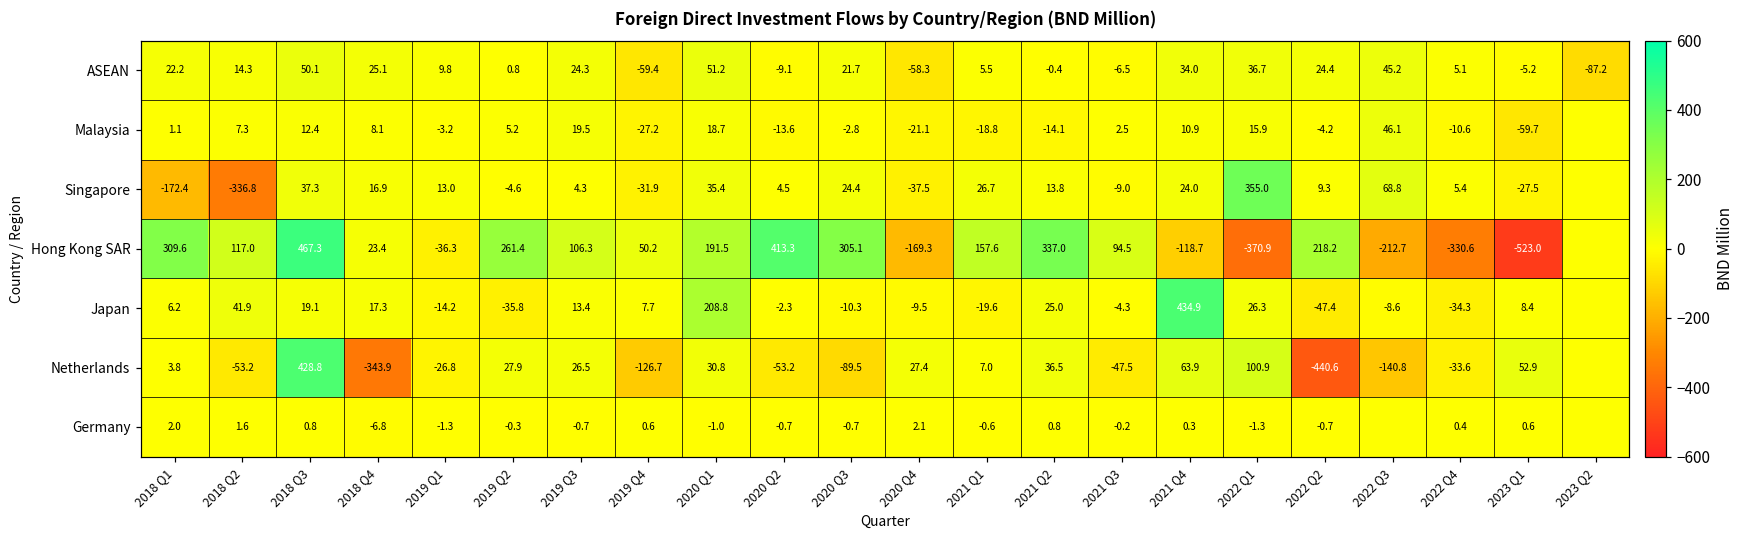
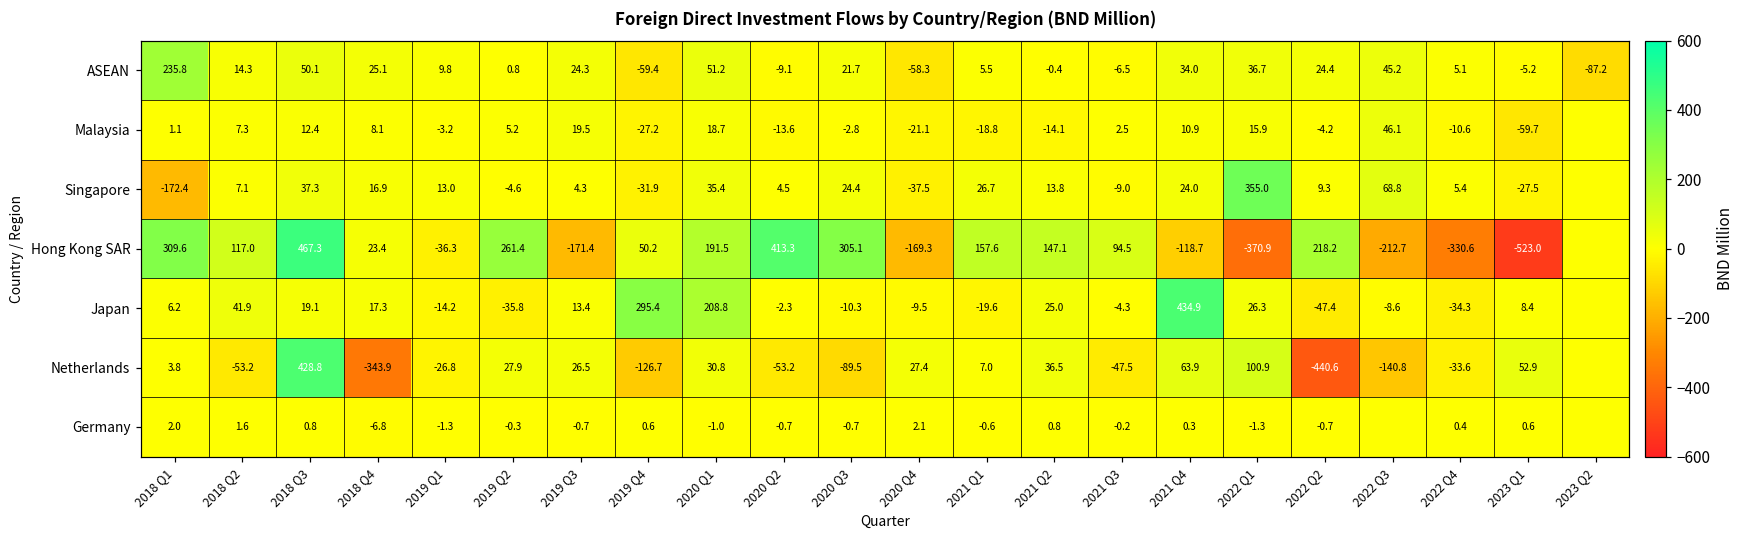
  {
    "ASEAN": {
-     "2018 Q1": 22.2,
+     "2018 Q1": 235.8,
      "2018 Q2": 14.3,
      "2018 Q3": 50.1,
      "2018 Q4": 25.1,
      "2019 Q1": 9.8,
      "2019 Q2": 0.8,
      "2019 Q3": 24.3,
      "2019 Q4": -59.4,
      "2020 Q1": 51.2,
      "2020 Q2": -9.1,
      "2020 Q3": 21.7,
      "2020 Q4": -58.3,
      "2021 Q1": 5.5,
      "2021 Q2": -0.4,
      "2021 Q3": -6.5,
      "2021 Q4": 34.0,
      "2022 Q1": 36.7,
      "2022 Q2": 24.4,
      "2022 Q3": 45.2,
      "2022 Q4": 5.1,
      "2023 Q1": -5.2,
      "2023 Q2": -87.2
    },
    "Malaysia": {
      "2018 Q1": 1.1,
      "2018 Q2": 7.3,
      "2018 Q3": 12.4,
      "2018 Q4": 8.1,
      "2019 Q1": -3.2,
      "2019 Q2": 5.2,
      "2019 Q3": 19.5,
      "2019 Q4": -27.2,
      "2020 Q1": 18.7,
      "2020 Q2": -13.6,
      "2020 Q3": -2.8,
      "2020 Q4": -21.1,
      "2021 Q1": -18.8,
      "2021 Q2": -14.1,
      "2021 Q3": 2.5,
      "2021 Q4": 10.9,
      "2022 Q1": 15.9,
      "2022 Q2": -4.2,
      "2022 Q3": 46.1,
      "2022 Q4": -10.6,
      "2023 Q1": -59.7
    },
    "Singapore": {
      "2018 Q1": -172.4,
-     "2018 Q2": -336.8,
+     "2018 Q2": 7.1,
      "2018 Q3": 37.3,
      "2018 Q4": 16.9,
      "2019 Q1": 13.0,
      "2019 Q2": -4.6,
      "2019 Q3": 4.3,
      "2019 Q4": -31.9,
      "2020 Q1": 35.4,
      "2020 Q2": 4.5,
      "2020 Q3": 24.4,
      "2020 Q4": -37.5,
      "2021 Q1": 26.7,
      "2021 Q2": 13.8,
      "2021 Q3": -9.0,
      "2021 Q4": 24.0,
      "2022 Q1": 355.0,
      "2022 Q2": 9.3,
      "2022 Q3": 68.8,
      "2022 Q4": 5.4,
      "2023 Q1": -27.5
    },
    "Hong Kong SAR": {
      "2018 Q1": 309.6,
      "2018 Q2": 117.0,
      "2018 Q3": 467.3,
      "2018 Q4": 23.4,
      "2019 Q1": -36.3,
      "2019 Q2": 261.4,
-     "2019 Q3": 106.3,
+     "2019 Q3": -171.4,
      "2019 Q4": 50.2,
      "2020 Q1": 191.5,
      "2020 Q2": 413.3,
      "2020 Q3": 305.1,
      "2020 Q4": -169.3,
      "2021 Q1": 157.6,
-     "2021 Q2": 337.0,
+     "2021 Q2": 147.1,
      "2021 Q3": 94.5,
      "2021 Q4": -118.7,
      "2022 Q1": -370.9,
      "2022 Q2": 218.2,
      "2022 Q3": -212.7,
      "2022 Q4": -330.6,
      "2023 Q1": -523.0
    },
    "Japan": {
      "2018 Q1": 6.2,
      "2018 Q2": 41.9,
      "2018 Q3": 19.1,
      "2018 Q4": 17.3,
      "2019 Q1": -14.2,
      "2019 Q2": -35.8,
      "2019 Q3": 13.4,
-     "2019 Q4": 7.7,
+     "2019 Q4": 295.4,
      "2020 Q1": 208.8,
      "2020 Q2": -2.3,
      "2020 Q3": -10.3,
      "2020 Q4": -9.5,
      "2021 Q1": -19.6,
      "2021 Q2": 25.0,
      "2021 Q3": -4.3,
      "2021 Q4": 434.9,
      "2022 Q1": 26.3,
      "2022 Q2": -47.4,
      "2022 Q3": -8.6,
      "2022 Q4": -34.3,
      "2023 Q1": 8.4
    },
    "Netherlands": {
      "2018 Q1": 3.8,
      "2018 Q2": -53.2,
      "2018 Q3": 428.8,
      "2018 Q4": -343.9,
      "2019 Q1": -26.8,
      "2019 Q2": 27.9,
      "2019 Q3": 26.5,
      "2019 Q4": -126.7,
      "2020 Q1": 30.8,
      "2020 Q2": -53.2,
      "2020 Q3": -89.5,
      "2020 Q4": 27.4,
      "2021 Q1": 7.0,
      "2021 Q2": 36.5,
      "2021 Q3": -47.5,
      "2021 Q4": 63.9,
      "2022 Q1": 100.9,
      "2022 Q2": -440.6,
      "2022 Q3": -140.8,
      "2022 Q4": -33.6,
      "2023 Q1": 52.9
    },
    "Germany": {
      "2018 Q1": 2.0,
      "2018 Q2": 1.6,
      "2018 Q3": 0.8,
      "2018 Q4": -6.8,
      "2019 Q1": -1.3,
      "2019 Q2": -0.3,
      "2019 Q3": -0.7,
      "2019 Q4": 0.6,
      "2020 Q1": -1.0,
      "2020 Q2": -0.7,
      "2020 Q3": -0.7,
      "2020 Q4": 2.1,
      "2021 Q1": -0.6,
      "2021 Q2": 0.8,
      "2021 Q3": -0.2,
      "2021 Q4": 0.3,
      "2022 Q1": -1.3,
      "2022 Q2": -0.7,
      "2022 Q4": 0.4,
      "2023 Q1": 0.6
    }
  }
